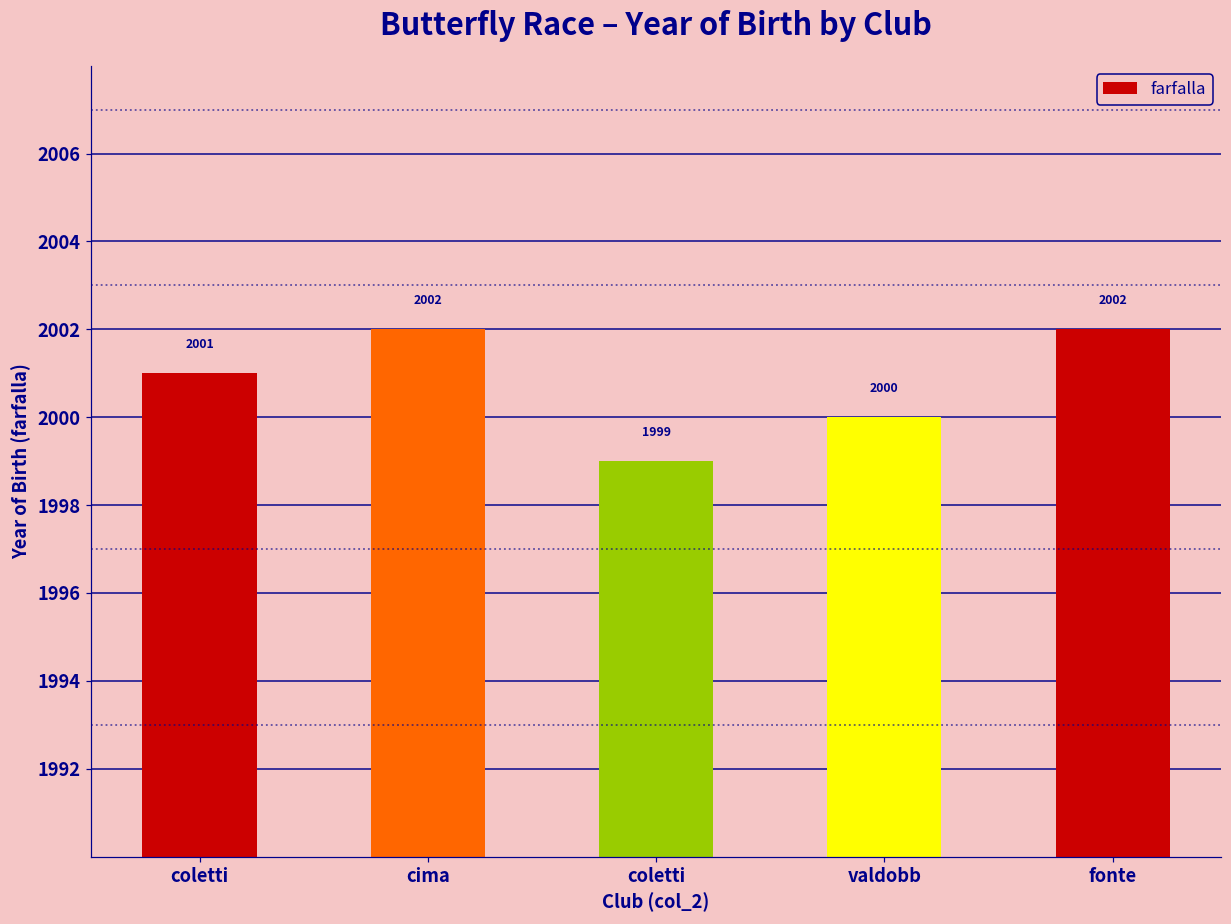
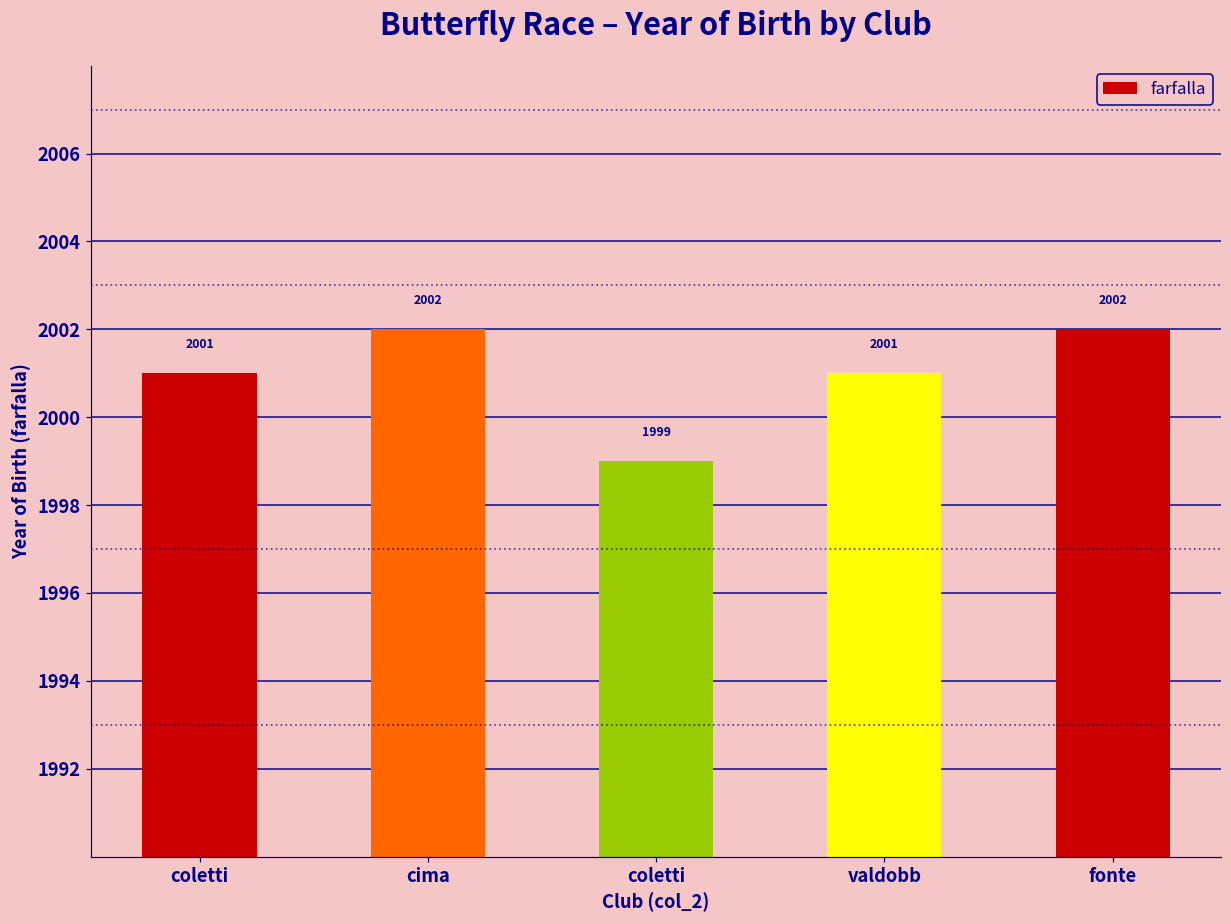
  {
    "cima": 2002,
-   "valdobb": 2000,
+   "valdobb": 2001,
    "fonte": 2002
  }
